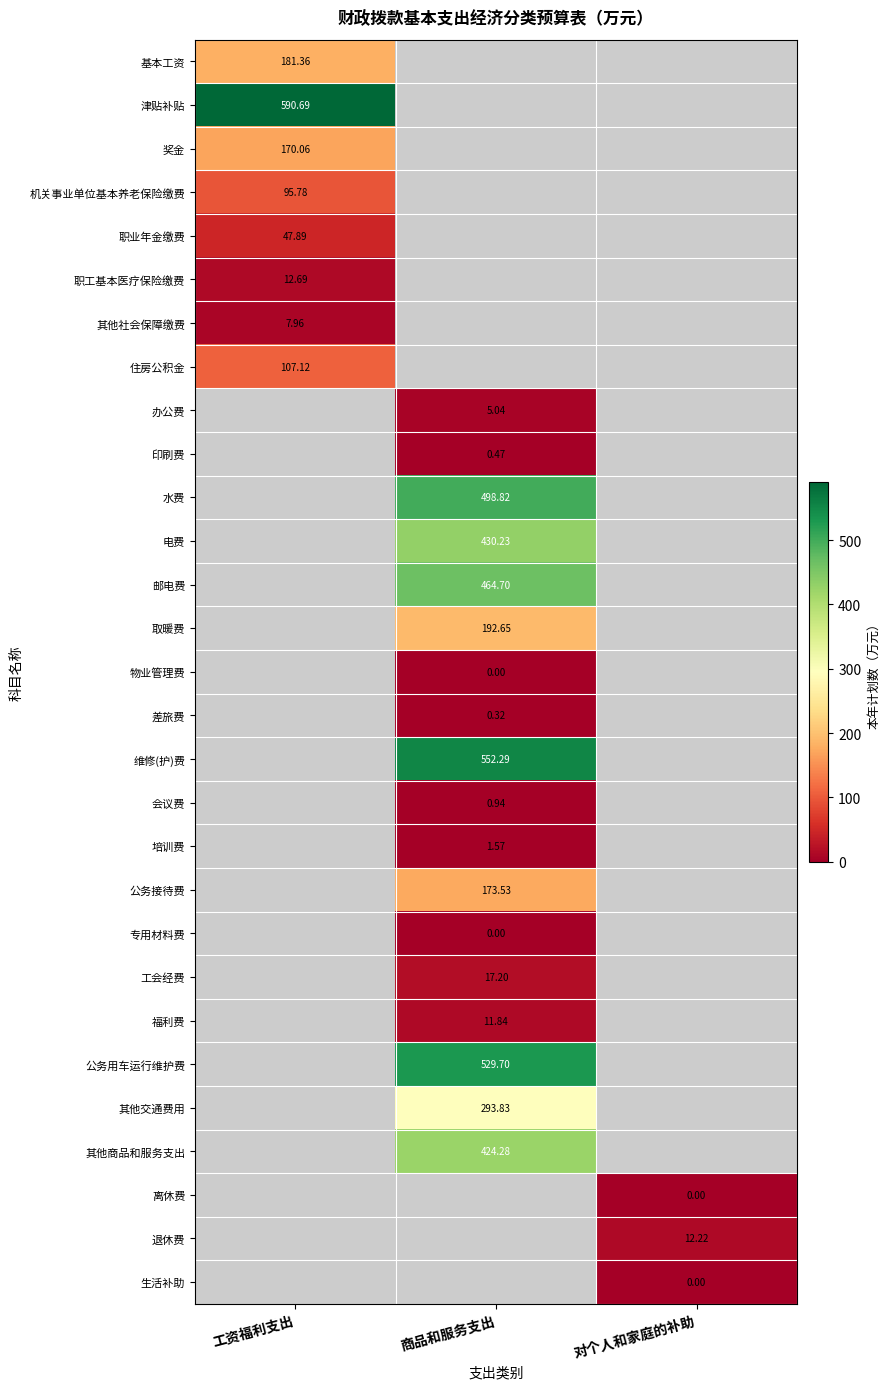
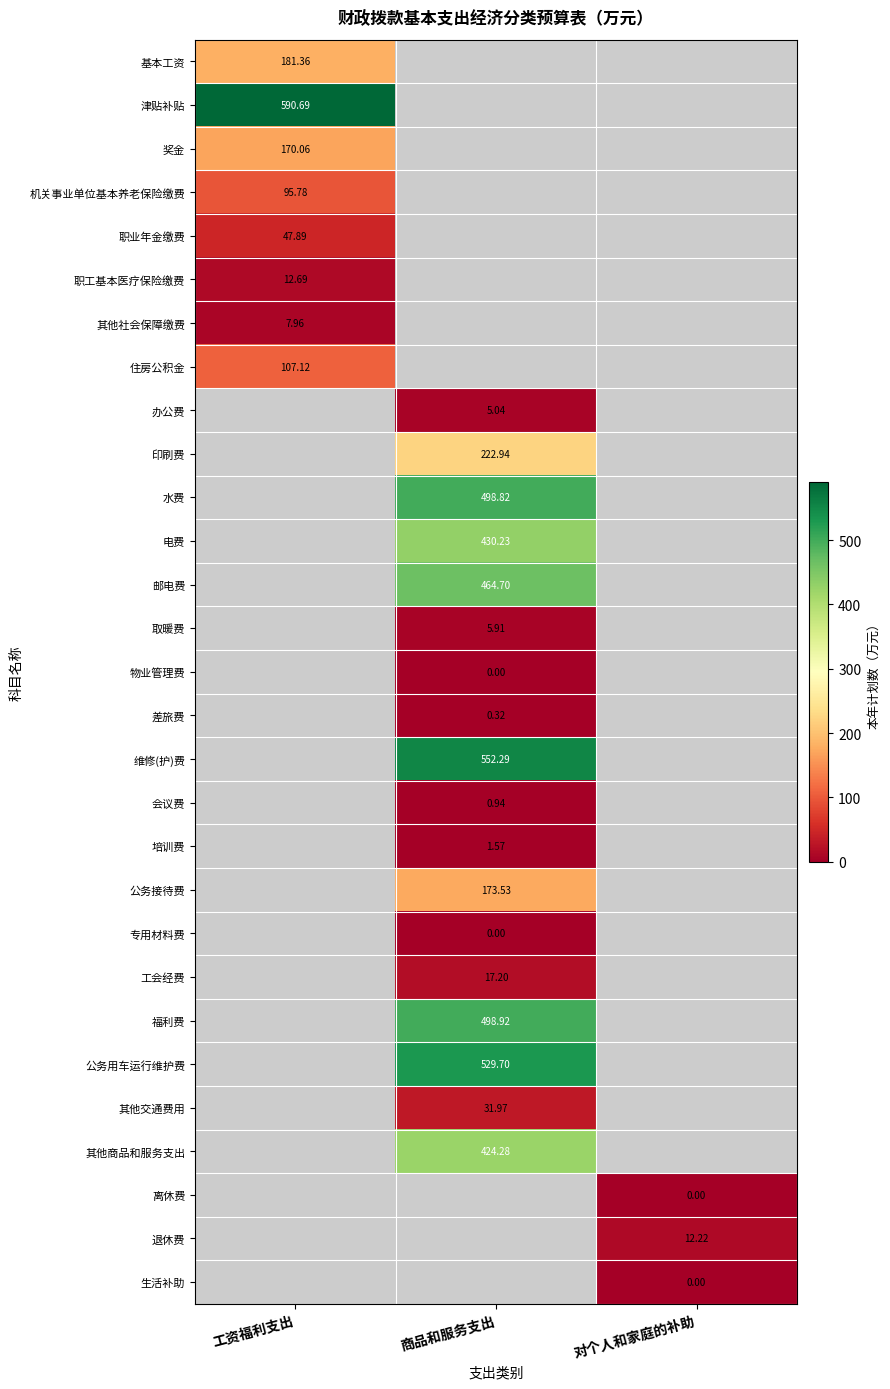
  {
    "基本工资": {
      "工资福利支出": 181.36
    },
    "津贴补贴": {
      "工资福利支出": 590.69
    },
    "奖金": {
      "工资福利支出": 170.06
    },
    "机关事业单位基本养老保险缴费": {
      "工资福利支出": 95.78
    },
    "职业年金缴费": {
      "工资福利支出": 47.89
    },
    "职工基本医疗保险缴费": {
      "工资福利支出": 12.69
    },
    "其他社会保障缴费": {
      "工资福利支出": 7.96
    },
    "住房公积金": {
      "工资福利支出": 107.12
    },
    "办公费": {
      "商品和服务支出": 5.04
    },
    "印刷费": {
-     "商品和服务支出": 0.47
+     "商品和服务支出": 222.94
    },
    "水费": {
      "商品和服务支出": 498.82
    },
    "电费": {
      "商品和服务支出": 430.23
    },
    "邮电费": {
      "商品和服务支出": 464.70
    },
    "取暖费": {
-     "商品和服务支出": 192.65
+     "商品和服务支出": 5.91
    },
    "物业管理费": {
      "商品和服务支出": 0.00
    },
    "差旅费": {
      "商品和服务支出": 0.32
    },
    "维修(护)费": {
      "商品和服务支出": 552.29
    },
    "会议费": {
      "商品和服务支出": 0.94
    },
    "培训费": {
      "商品和服务支出": 1.57
    },
    "公务接待费": {
      "商品和服务支出": 173.53
    },
    "专用材料费": {
      "商品和服务支出": 0.00
    },
    "工会经费": {
      "商品和服务支出": 17.20
    },
    "福利费": {
-     "商品和服务支出": 11.84
+     "商品和服务支出": 498.92
    },
    "公务用车运行维护费": {
      "商品和服务支出": 529.70
    },
    "其他交通费用": {
-     "商品和服务支出": 293.83
+     "商品和服务支出": 31.97
    },
    "其他商品和服务支出": {
      "商品和服务支出": 424.28
    },
    "离休费": {
      "对个人和家庭的补助": 0.00
    },
    "退休费": {
      "对个人和家庭的补助": 12.22
    },
    "生活补助": {
      "对个人和家庭的补助": 0.00
    }
  }
